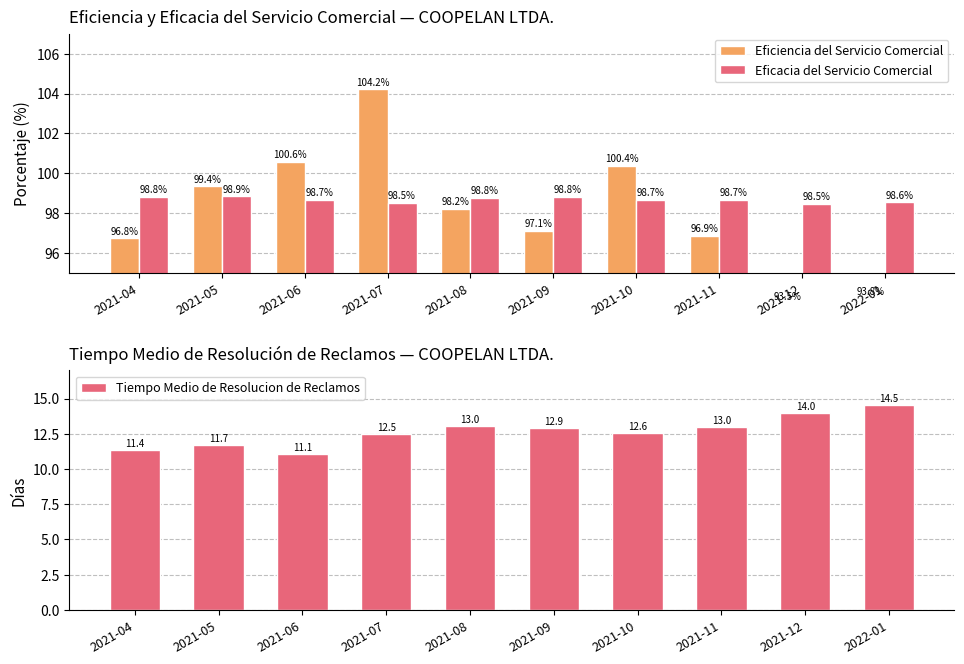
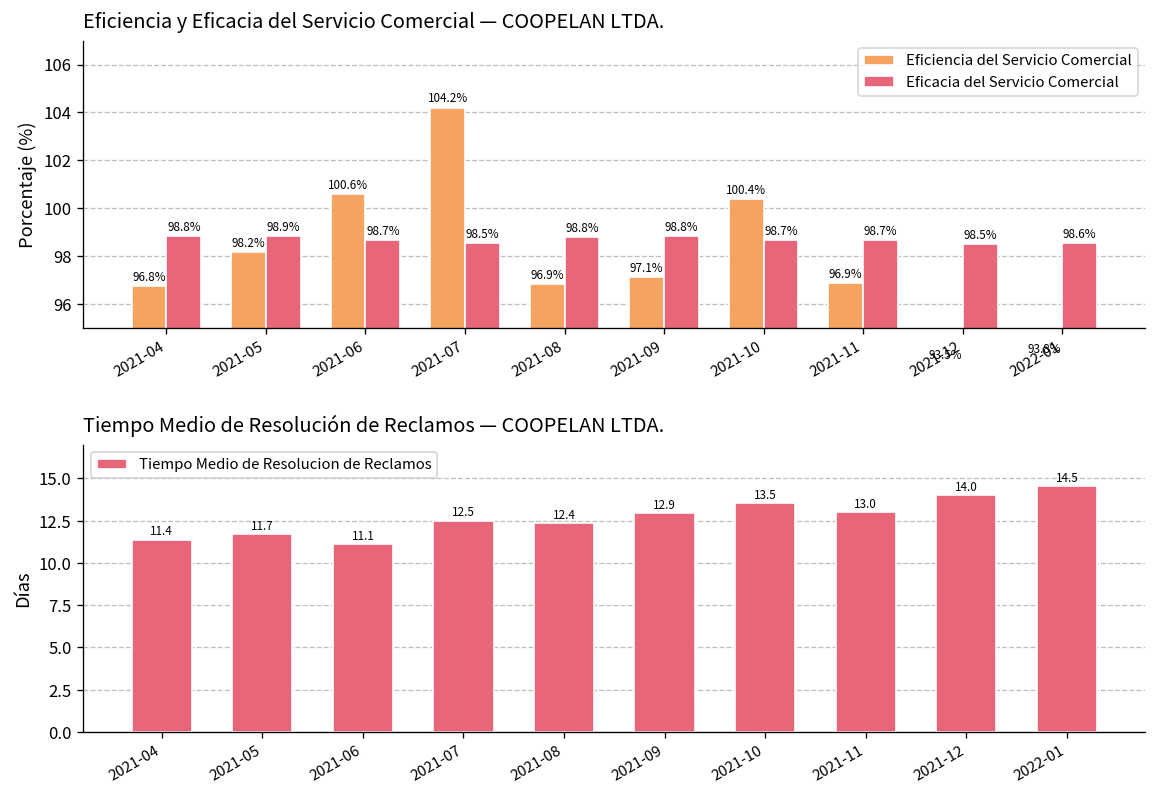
  {
    "Eficiencia y Eficacia del Servicio Comercial — COOPELAN LTDA.": {
      "Eficiencia del Servicio Comercial": {
        "2021-04": "96.8%",
-       "2021-05": "99.4%",
+       "2021-05": "98.2%",
        "2021-06": "100.6%",
        "2021-07": "104.2%",
-       "2021-08": "98.2%",
+       "2021-08": "96.9%",
        "2021-09": "97.1%",
        "2021-10": "100.4%",
        "2021-11": "96.9%"
      },
      "Eficacia del Servicio Comercial": {
        "2021-04": "98.8%",
        "2021-05": "98.9%",
        "2021-06": "98.7%",
        "2021-07": "98.5%",
        "2021-08": "98.8%",
        "2021-09": "98.8%",
        "2021-10": "98.7%",
        "2021-11": "98.7%",
        "2021-12": "98.5%",
        "2022-01": "98.6%"
      }
    },
    "Tiempo Medio de Resolución de Reclamos — COOPELAN LTDA.": {
      "2021-04": "11.4",
      "2021-05": "11.7",
      "2021-06": "11.1",
      "2021-07": "12.5",
-     "2021-08": "13.0",
+     "2021-08": "12.4",
      "2021-09": "12.9",
-     "2021-10": "12.6",
+     "2021-10": "13.5",
      "2021-11": "13.0",
      "2021-12": "14.0",
      "2022-01": "14.5"
    }
  }
